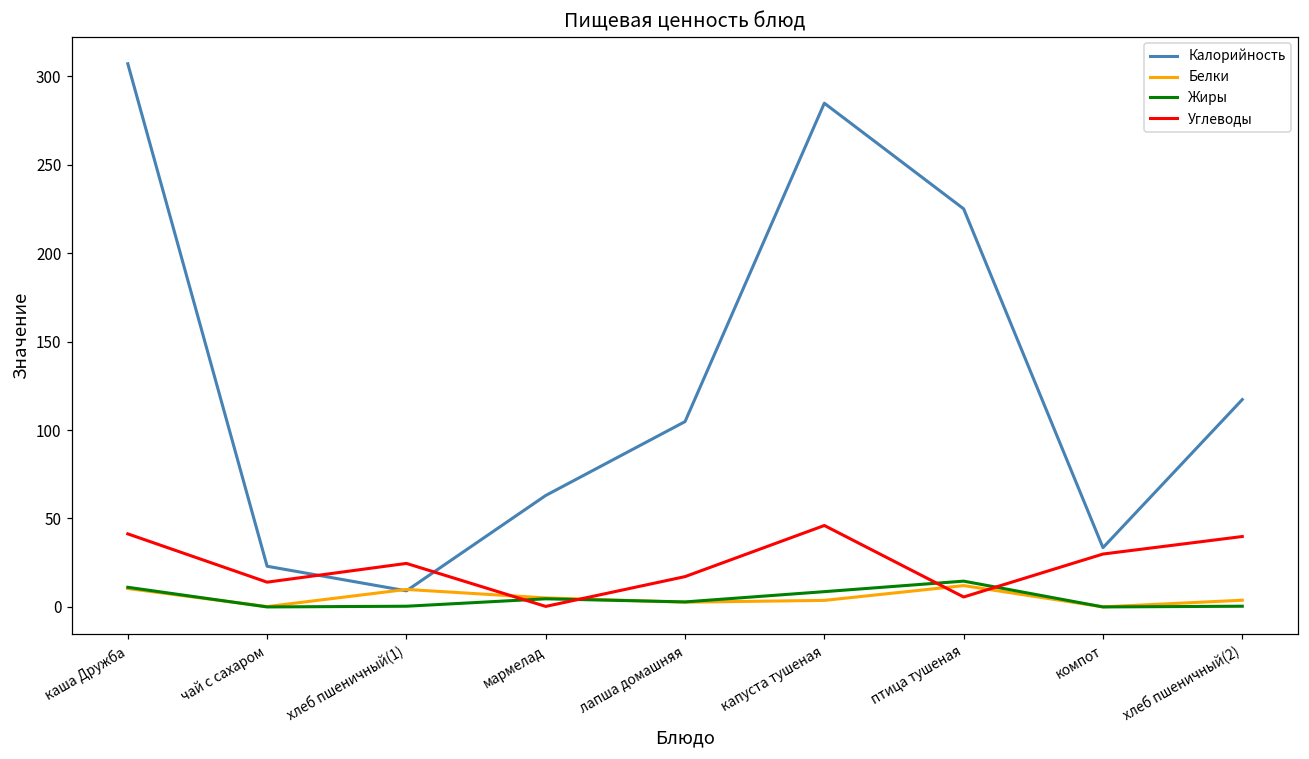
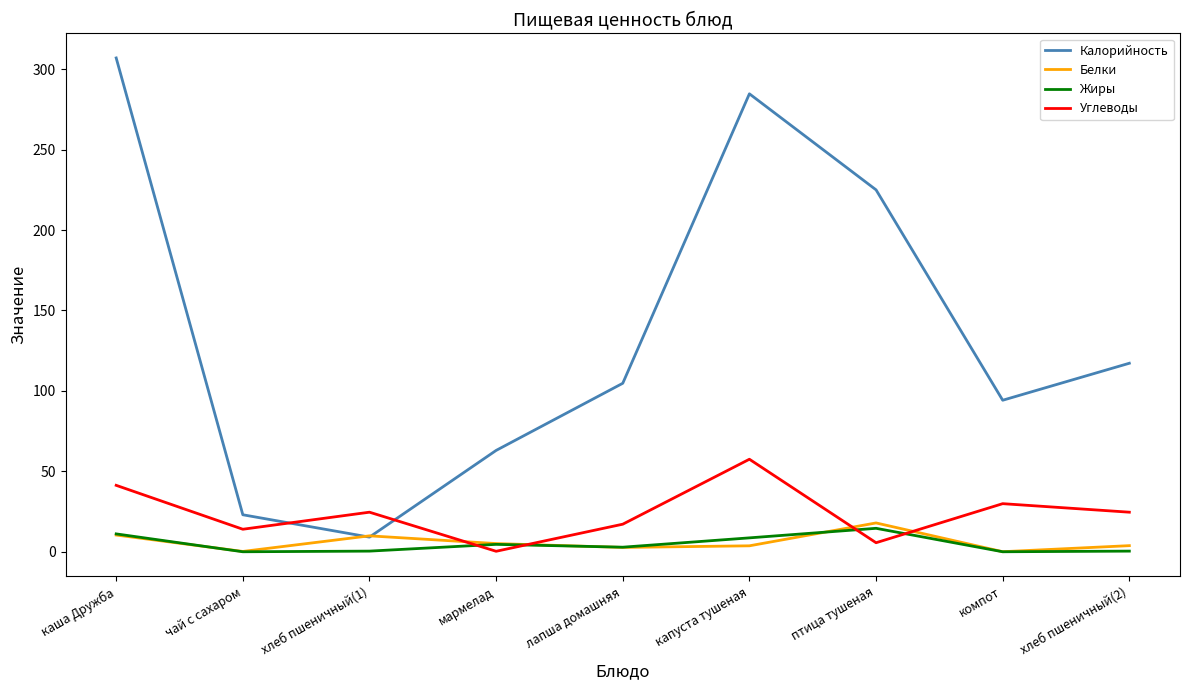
  {
    "Калорийность": {
      "каша Дружба": 307,
      "чай с сахаром": 23,
      "мармелад": 63,
      "лапша домашняя": 105,
      "капуста тушеная": 285,
      "птица тушеная": 225,
-     "компот": 34,
+     "компот": 94,
      "хлеб пшеничный(2)": 117
    },
    "Белки": {
      "капуста тушеная": 4,
-     "птица тушеная": 12,
+     "птица тушеная": 18,
      "хлеб пшеничный(2)": 4
    },
    "Жиры": {
      "хлеб пшеничный(1)": 0,
      "капуста тушеная": 9,
      "птица тушеная": 15,
      "хлеб пшеничный(2)": 0
    },
    "Углеводы": {
      "каша Дружба": 41,
      "чай с сахаром": 14,
      "хлеб пшеничный(1)": 25,
      "мармелад": 0,
      "лапша домашняя": 17,
-     "капуста тушеная": 46,
+     "капуста тушеная": 58,
      "птица тушеная": 6,
      "компот": 30,
-     "хлеб пшеничный(2)": 40
+     "хлеб пшеничный(2)": 25
    }
  }
